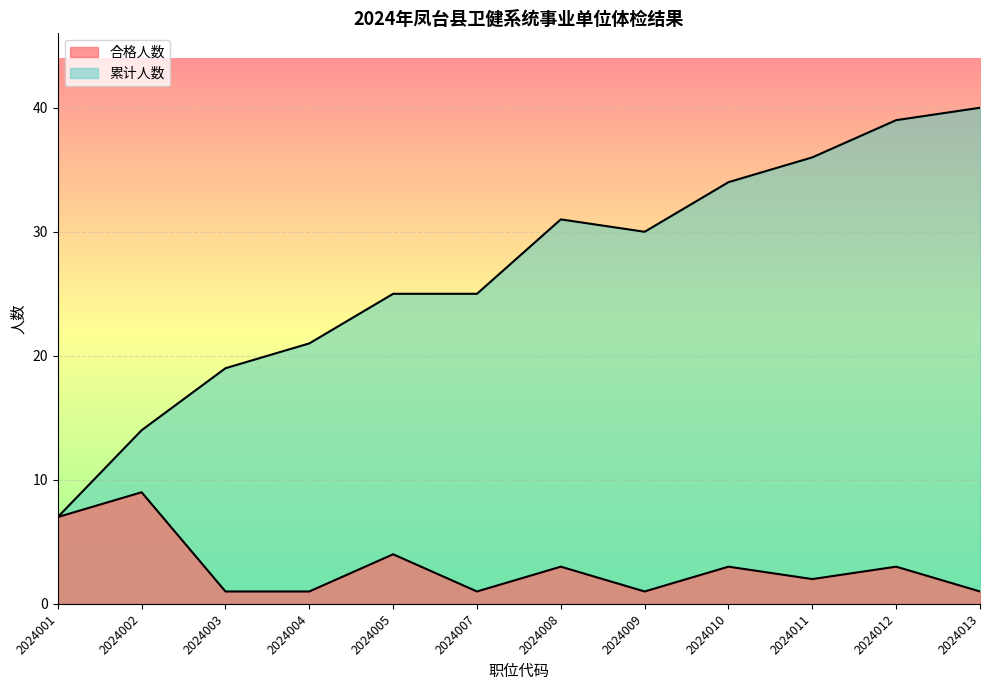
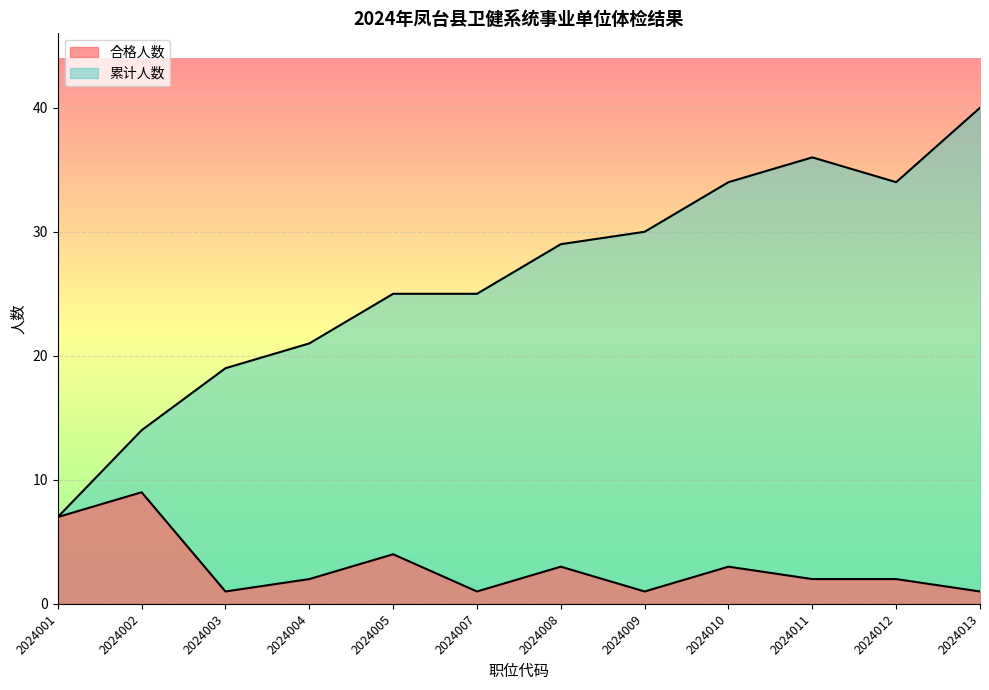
  {
    "合格人数": {
      "2024002": 9,
      "2024003": 1,
-     "2024004": 1,
+     "2024004": 2,
      "2024005": 4,
      "2024007": 1,
      "2024008": 3,
      "2024009": 1,
      "2024010": 3,
      "2024011": 2,
-     "2024012": 3,
+     "2024012": 2,
      "2024013": 1
    },
    "累计人数": {
      "2024002": 14,
      "2024003": 19,
      "2024004": 21,
      "2024005": 25,
      "2024007": 25,
-     "2024008": 31,
+     "2024008": 29,
      "2024009": 30,
      "2024010": 34,
      "2024011": 36,
-     "2024012": 39,
+     "2024012": 34,
      "2024013": 40
    }
  }
